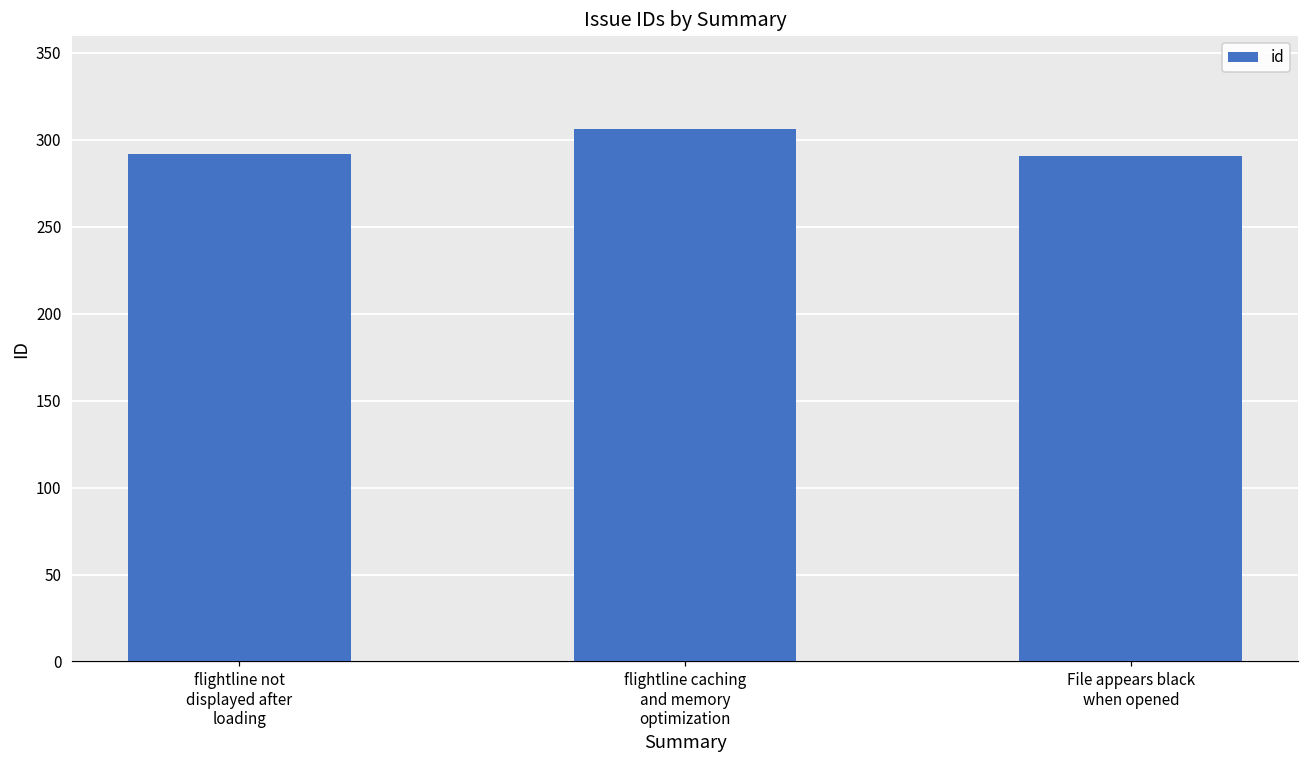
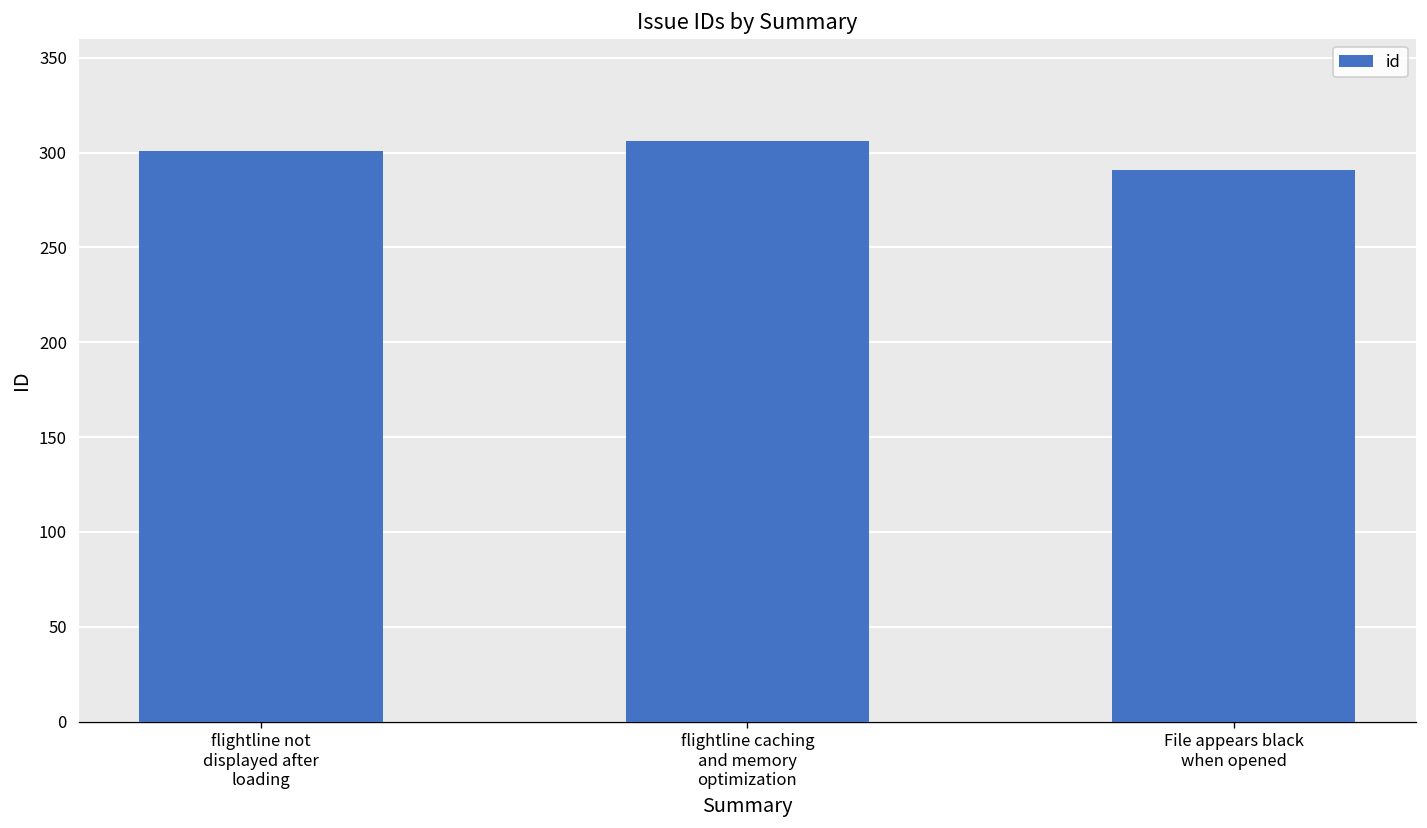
  {
-   "flightline not displayed after loading": 292,
+   "flightline not displayed after loading": 301,
    "flightline caching and memory optimization": 306,
    "File appears black when opened": 291
  }
